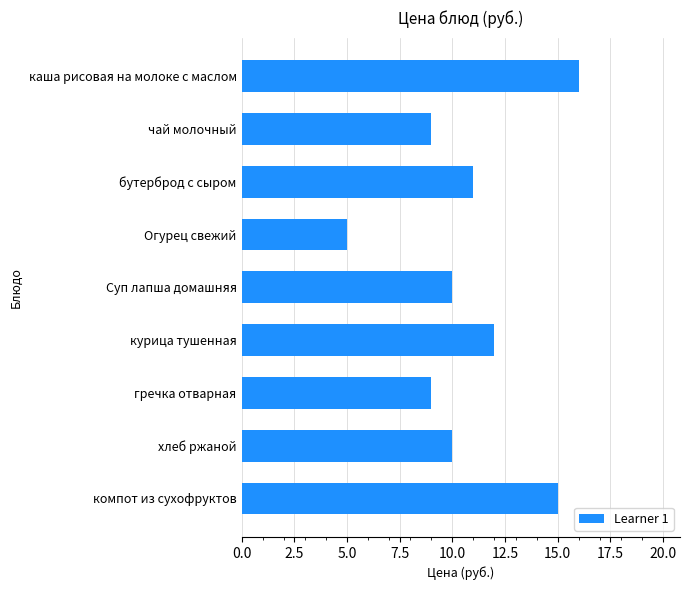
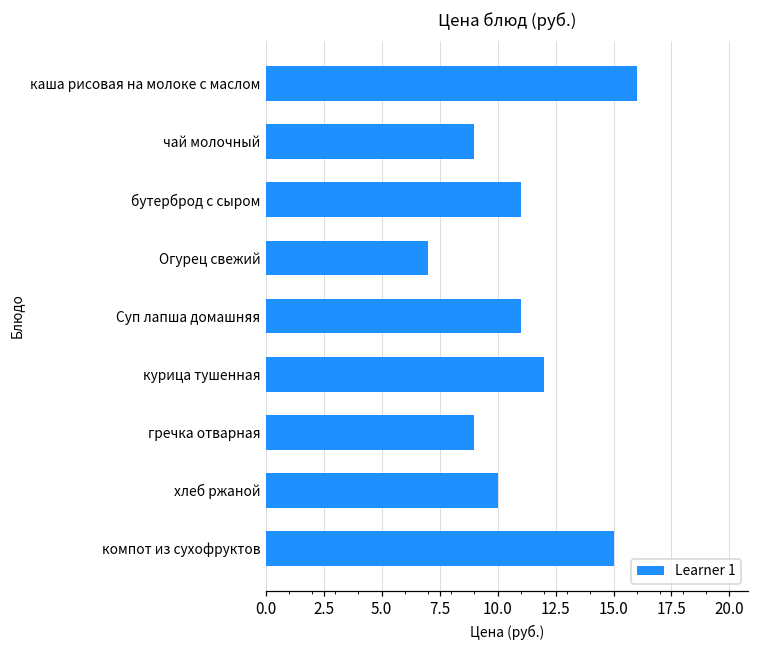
  {
    "каша рисовая на молоке с маслом": 16,
    "чай молочный": 9,
    "бутерброд с сыром": 11,
-   "Огурец свежий": 5,
-   "Суп лапша домашняя": 10,
+   "Огурец свежий": 7,
+   "Суп лапша домашняя": 11,
    "курица тушенная": 12,
    "гречка отварная": 9,
    "хлеб ржаной": 10,
    "компот из сухофруктов": 15
  }
